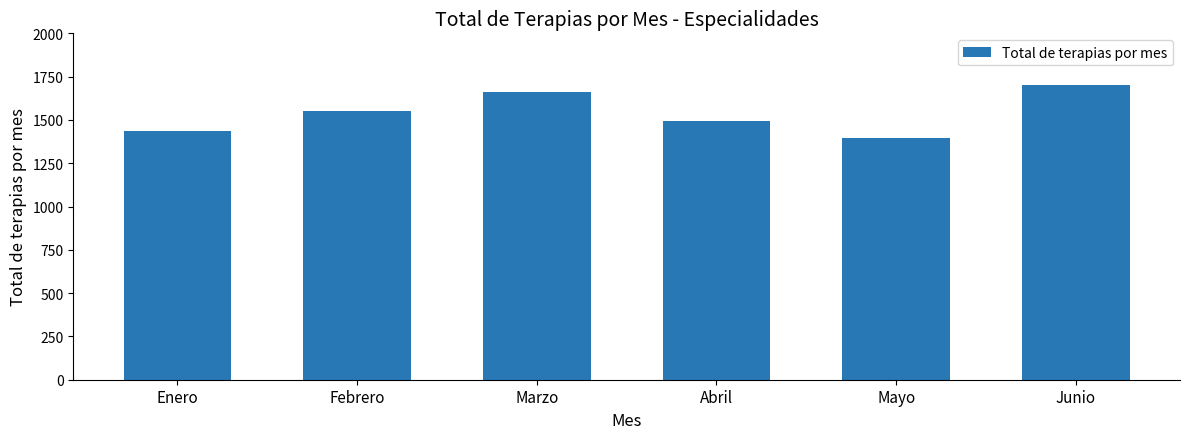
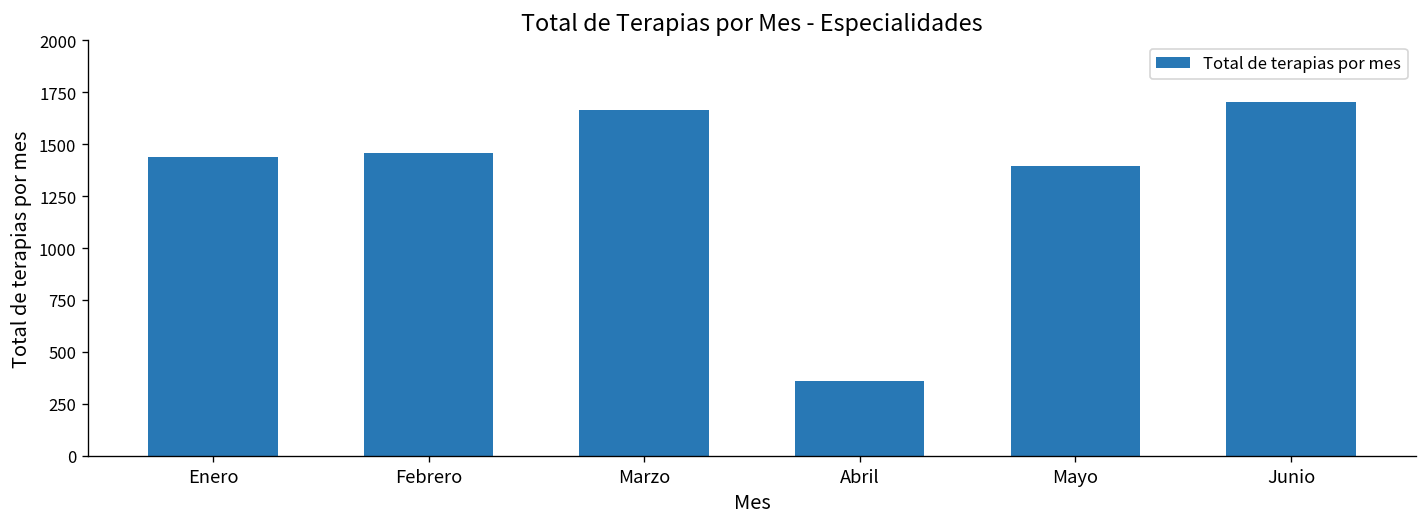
  {
    "Enero": 1440,
-   "Febrero": 1550,
+   "Febrero": 1460,
    "Marzo": 1660,
-   "Abril": 1500,
+   "Abril": 360,
    "Mayo": 1390,
    "Junio": 1700
  }
